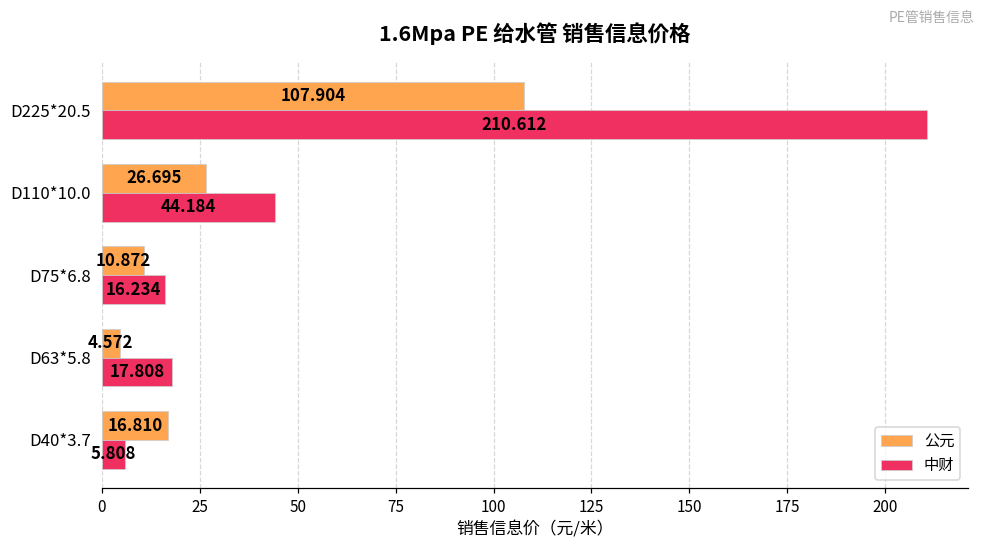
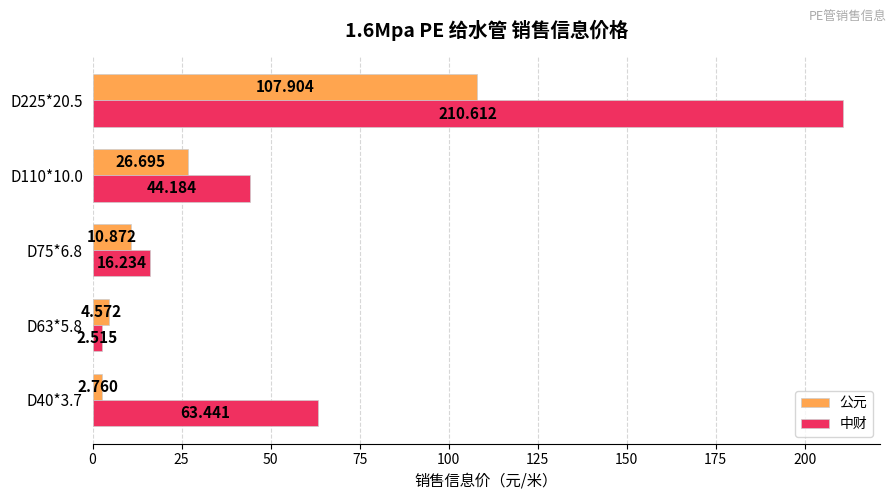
  {
    "公元": {
      "D225*20.5": 107.904,
      "D110*10.0": 26.695,
      "D75*6.8": 10.872,
      "D63*5.8": 4.572,
-     "D40*3.7": 16.810
+     "D40*3.7": 2.760
    },
    "中财": {
      "D225*20.5": 210.612,
      "D110*10.0": 44.184,
      "D75*6.8": 16.234,
-     "D63*5.8": 17.808,
-     "D40*3.7": 5.808
+     "D63*5.8": 2.515,
+     "D40*3.7": 63.441
    }
  }
